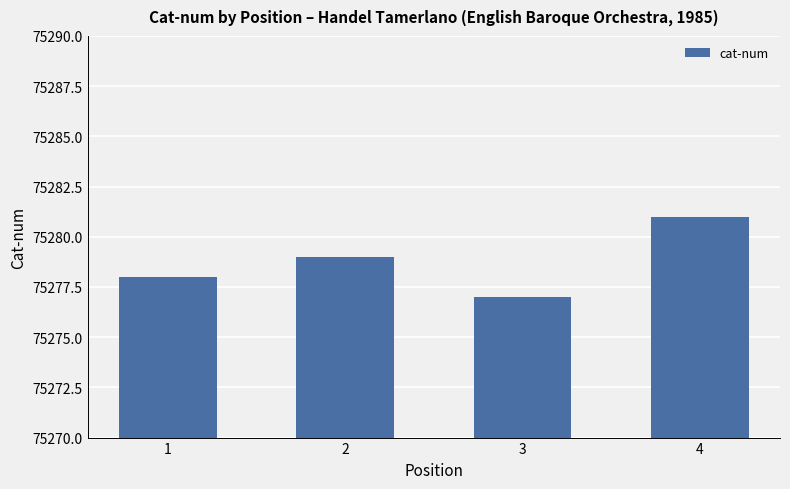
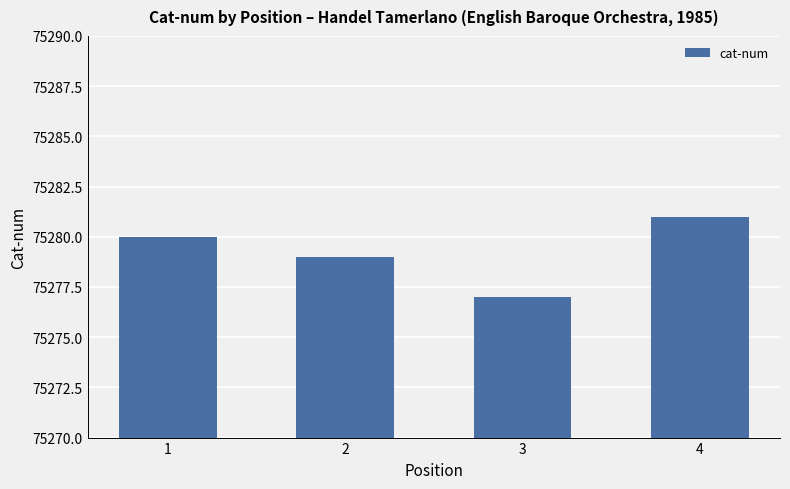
  {
-   "1": 75278,
+   "1": 75280,
    "2": 75279,
    "3": 75277,
    "4": 75281
  }
